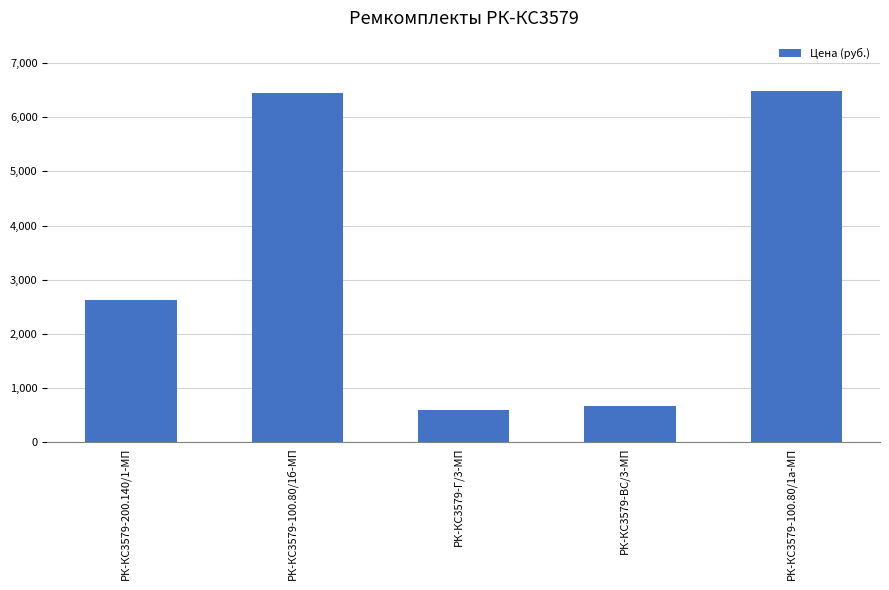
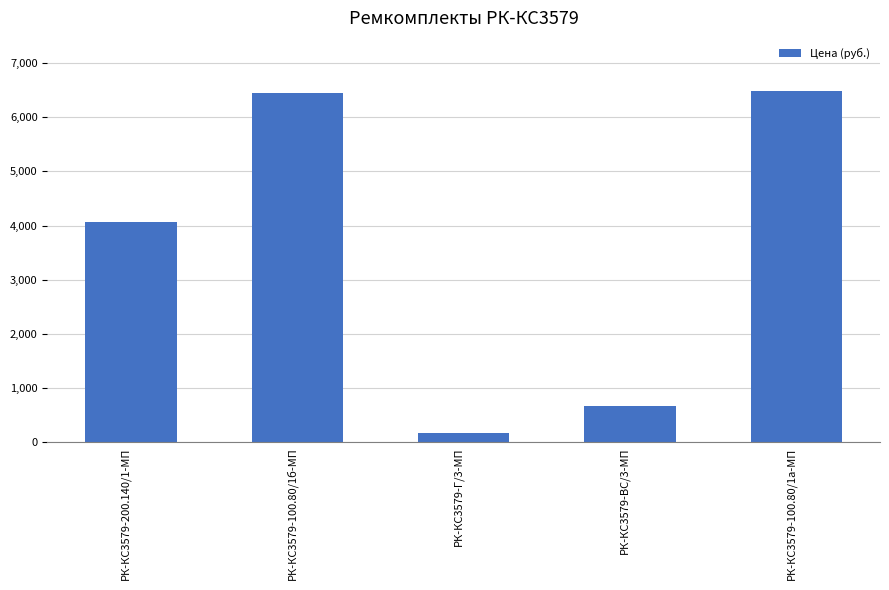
  {
-   "РК-КС3579-200.140/1-МП": "2,600",
+   "РК-КС3579-200.140/1-МП": "4,100",
    "РК-КС3579-100.80/1б-МП": "6,400",
-   "РК-КС3579-Г/3-МП": "600",
+   "РК-КС3579-Г/3-МП": "200",
    "РК-КС3579-ВС/3-МП": "700",
    "РК-КС3579-100.80/1а-МП": "6,500"
  }
